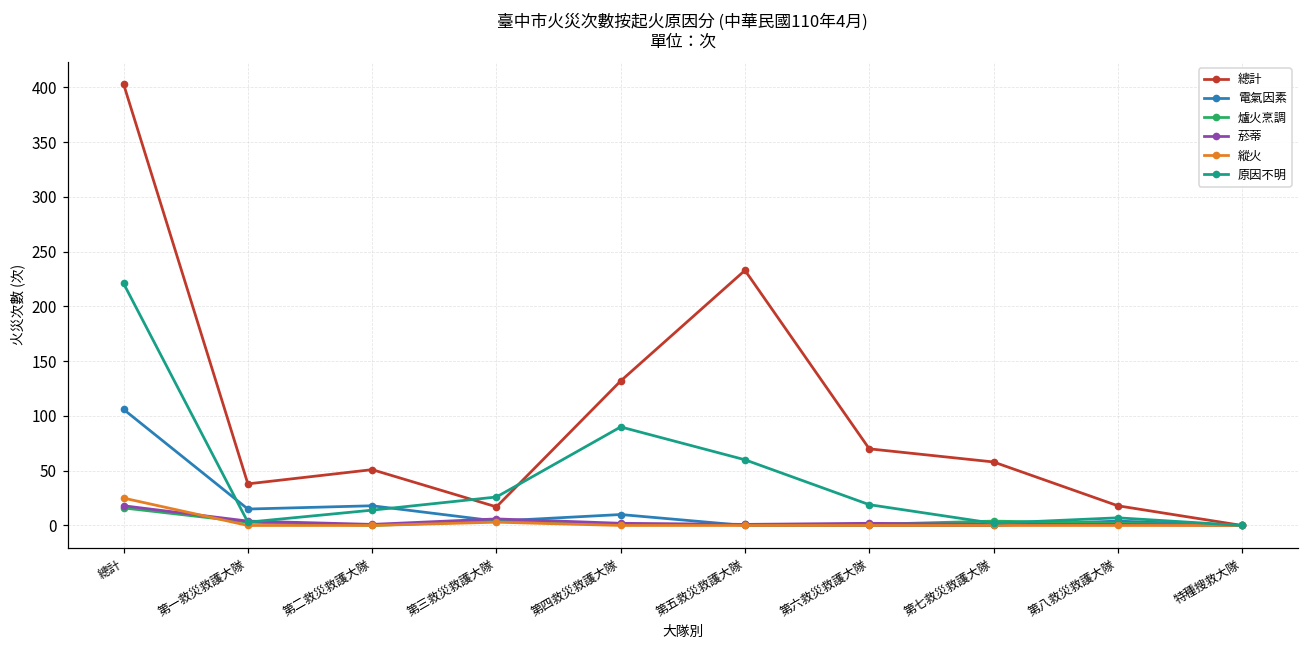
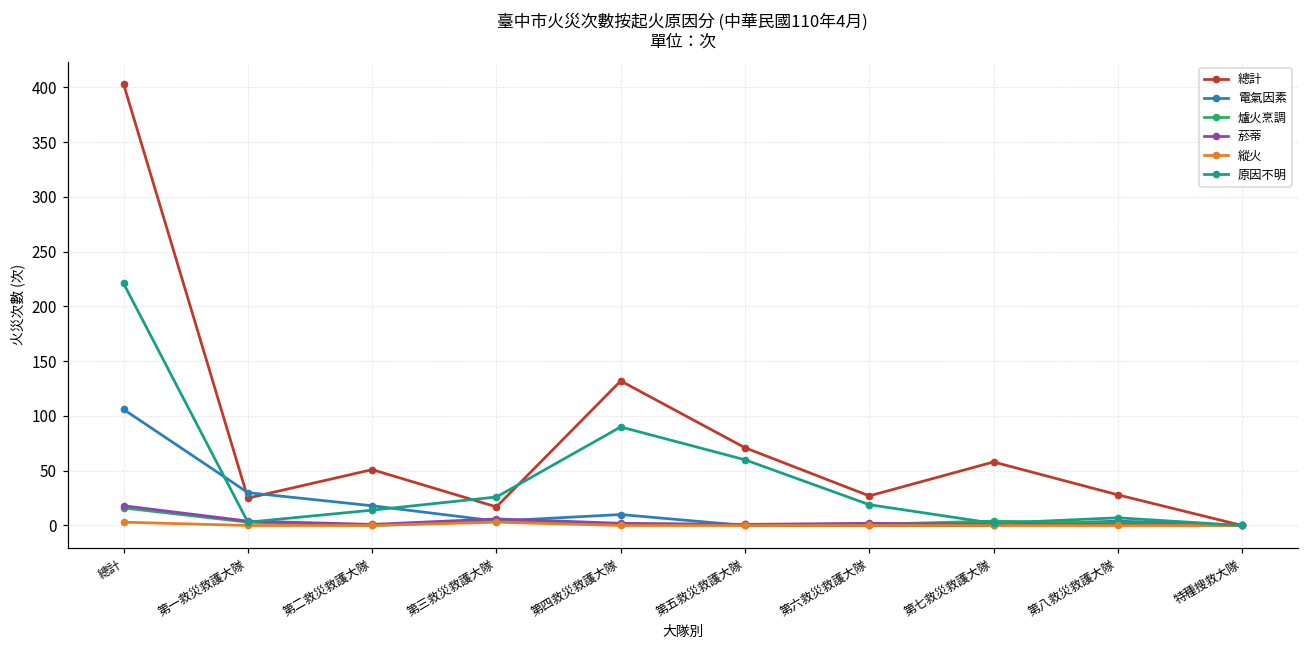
  {
    "總計": {
      "總計": 400,
-     "第一救災救護大隊": 40,
+     "第一救災救護大隊": 30,
      "第二救災救護大隊": 50,
      "第三救災救護大隊": 20,
      "第四救災救護大隊": 130,
-     "第五救災救護大隊": 230,
-     "第六救災救護大隊": 70,
+     "第五救災救護大隊": 70,
+     "第六救災救護大隊": 30,
      "第七救災救護大隊": 60,
-     "第八救災救護大隊": 20
+     "第八救災救護大隊": 30
    },
    "電氣因素": {
      "總計": 110,
-     "第一救災救護大隊": 20,
+     "第一救災救護大隊": 30,
      "第二救災救護大隊": 20,
      "第四救災救護大隊": 10
    },
    "縱火": {
-     "總計": 30,
+     "總計": 0,
      "第一救災救護大隊": 0
    }
  }
